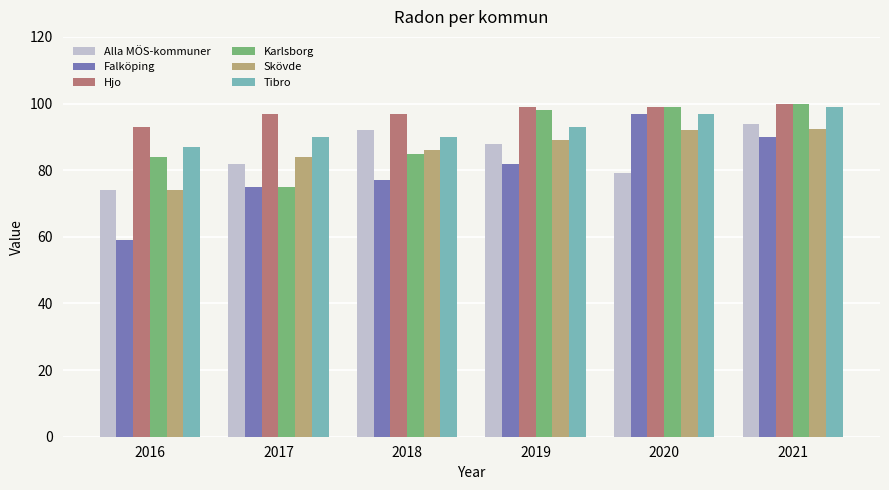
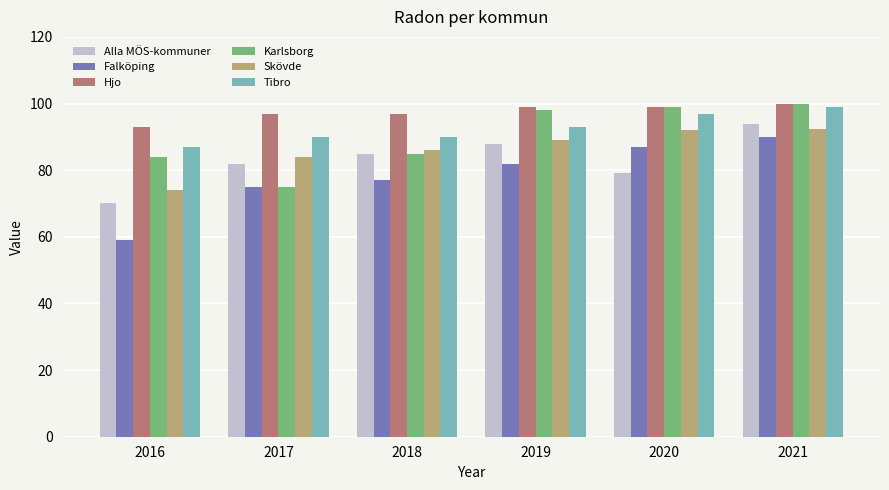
  {
    "Alla MÖS-kommuner": {
-     "2016": 74,
+     "2016": 70,
      "2017": 82,
-     "2018": 92,
+     "2018": 85,
      "2019": 88,
      "2020": 79,
      "2021": 94
    },
    "Falköping": {
      "2016": 59,
      "2017": 75,
      "2018": 77,
      "2019": 82,
-     "2020": 97,
+     "2020": 87,
      "2021": 90
    },
    "Karlsborg": {
      "2016": 84,
      "2017": 75,
      "2018": 85,
      "2019": 98,
      "2020": 99,
      "2021": 100
    },
    "Tibro": {
      "2016": 87,
      "2017": 90,
      "2018": 90,
      "2019": 93,
      "2020": 97,
      "2021": 99
    }
  }
